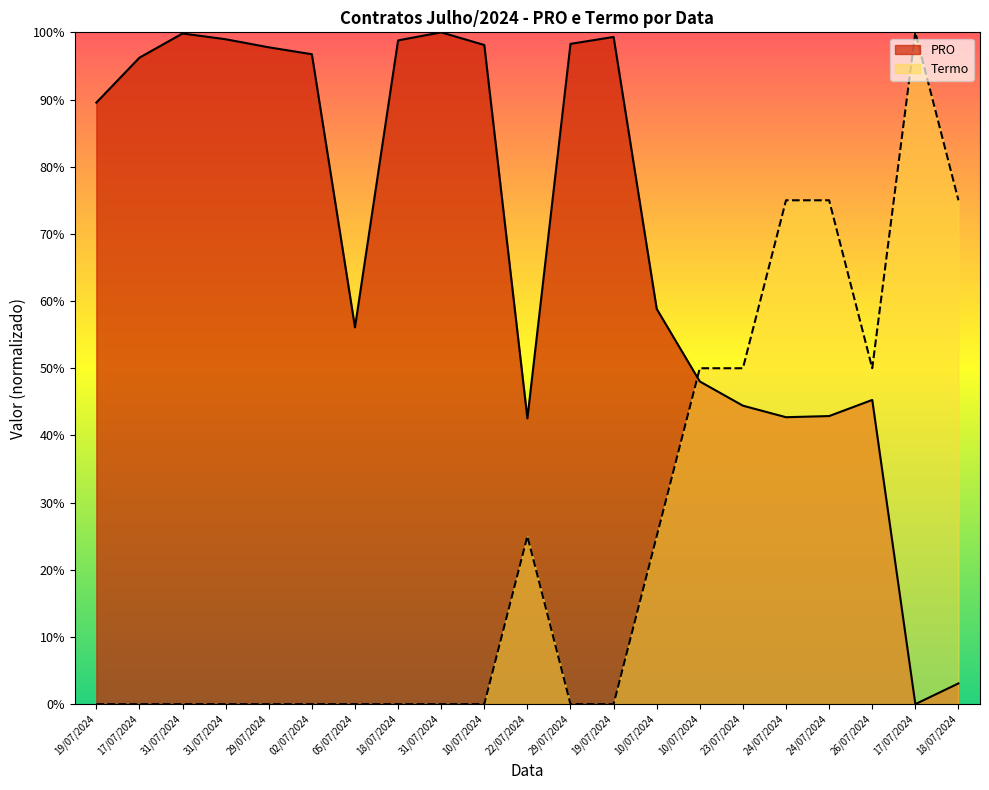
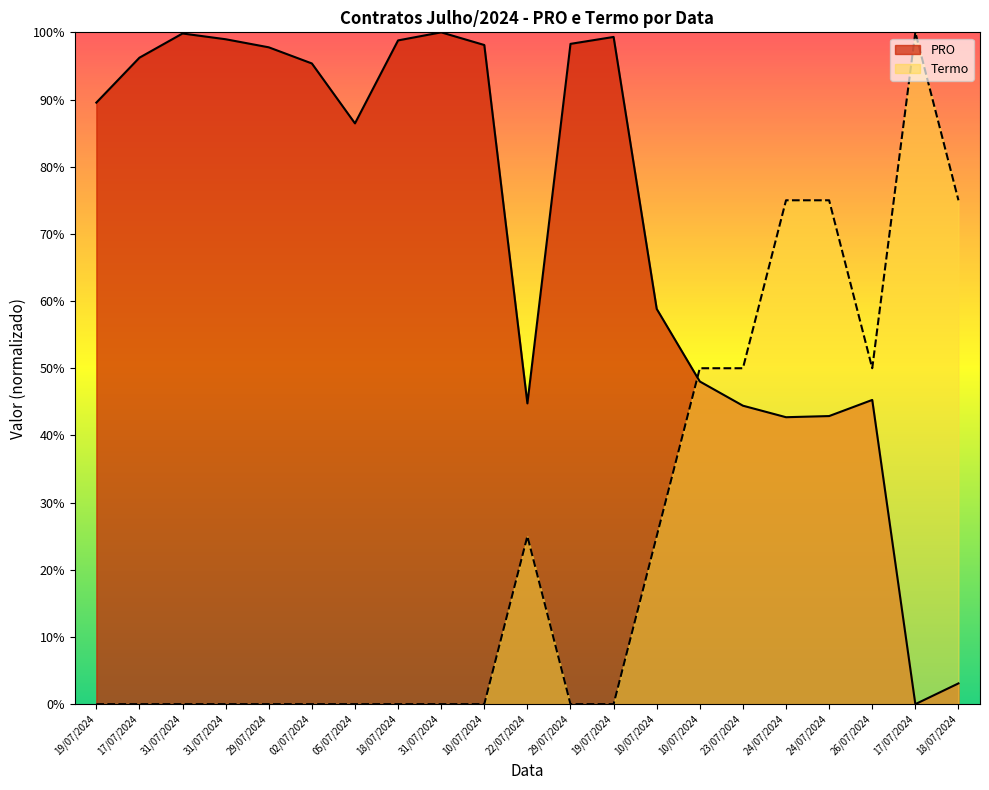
  {
    "PRO": {
-     "02/07/2024": "97%",
-     "05/07/2024": "56%",
-     "22/07/2024": "43%",
+     "02/07/2024": "95%",
+     "05/07/2024": "86%",
+     "22/07/2024": "45%",
      "23/07/2024": "44%",
      "26/07/2024": "45%"
    },
    "Termo": {
      "02/07/2024": "0%",
      "05/07/2024": "0%",
      "22/07/2024": "25%",
      "23/07/2024": "50%",
      "26/07/2024": "50%"
    }
  }
